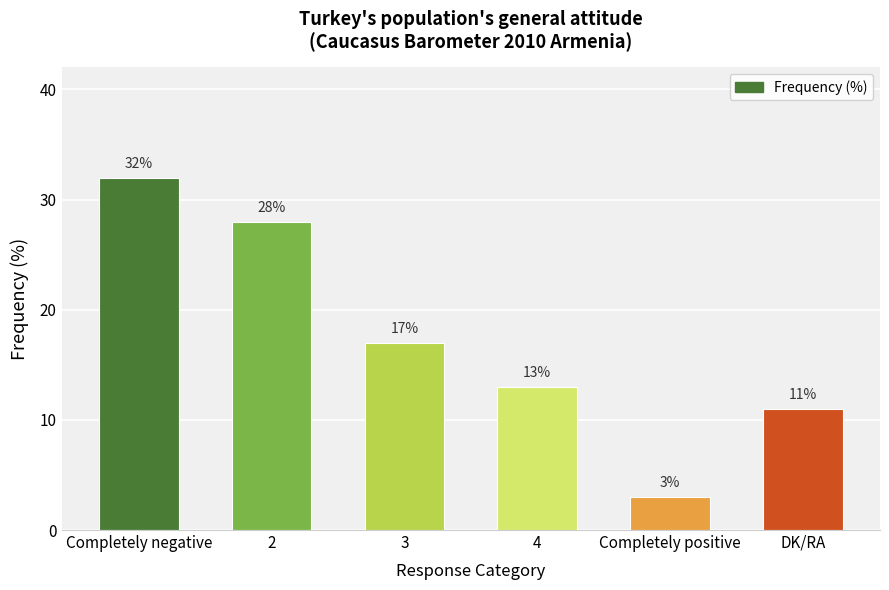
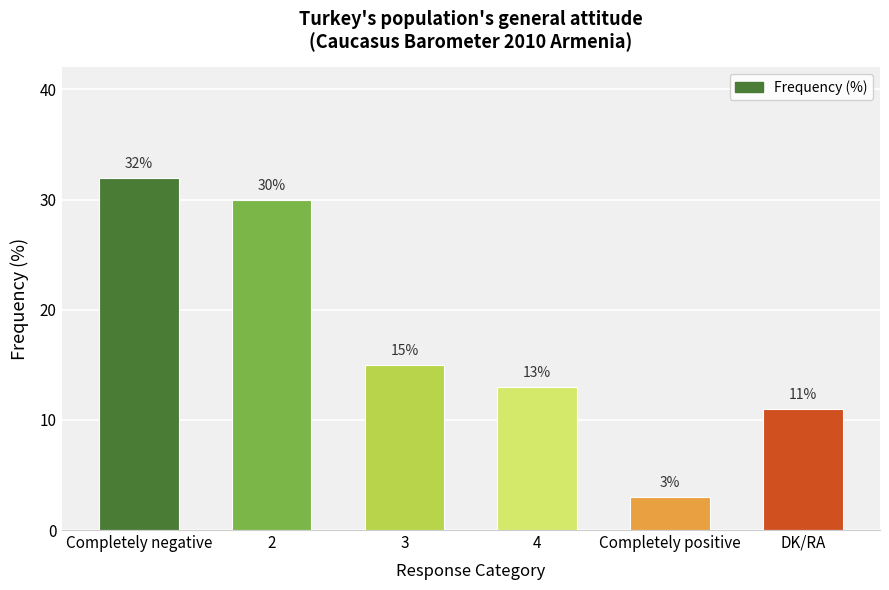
  {
    "Completely negative": "32%",
-   "2": "28%",
-   "3": "17%",
+   "2": "30%",
+   "3": "15%",
    "4": "13%",
    "Completely positive": "3%",
    "DK/RA": "11%"
  }
